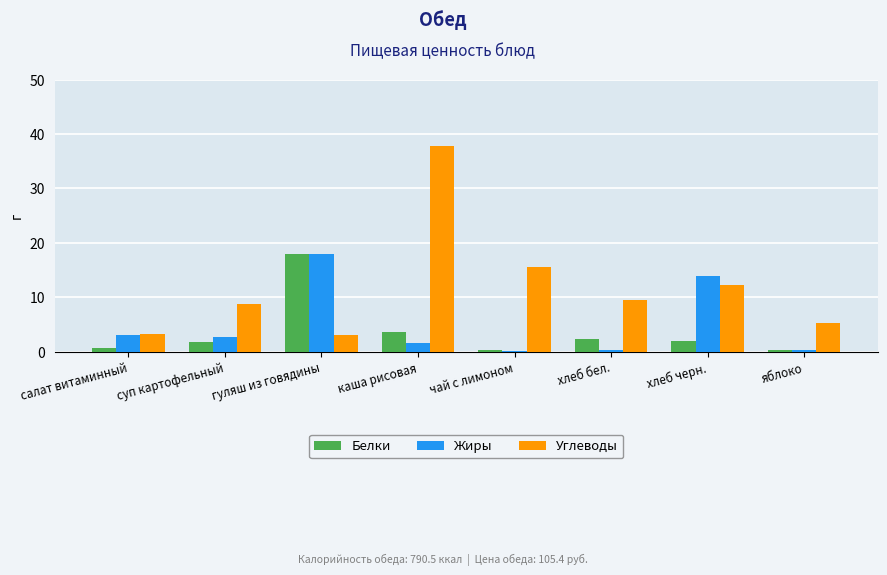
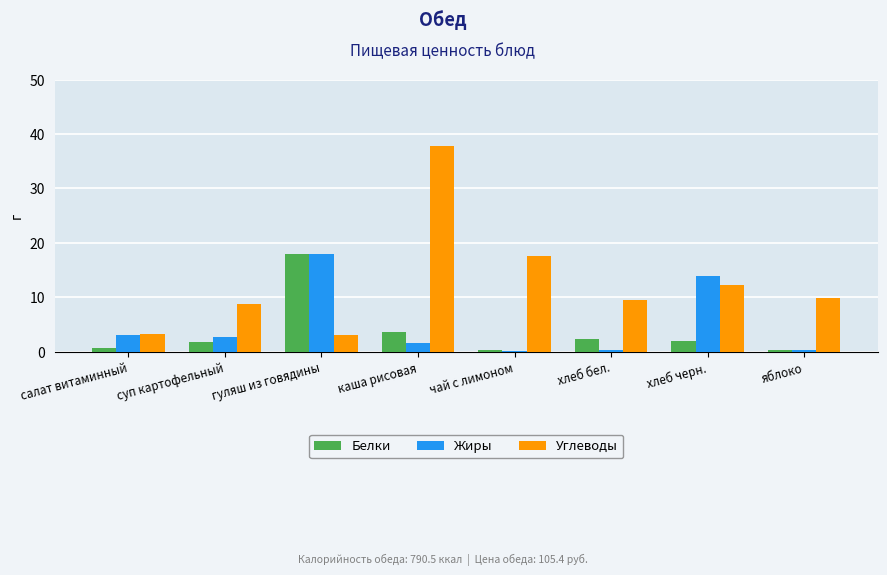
  {
    "Белки": {
      "салат витаминный": 1,
      "суп картофельный": 2,
      "гуляш из говядины": 18,
      "каша рисовая": 4,
      "хлеб бел.": 2,
      "хлеб черн.": 2
    },
    "Жиры": {
      "салат витаминный": 3,
      "суп картофельный": 3,
      "гуляш из говядины": 18,
      "каша рисовая": 2,
      "хлеб черн.": 14
    },
    "Углеводы": {
      "салат витаминный": 3,
      "суп картофельный": 9,
      "гуляш из говядины": 3,
      "каша рисовая": 38,
-     "чай с лимоном": 16,
+     "чай с лимоном": 18,
      "хлеб бел.": 10,
      "хлеб черн.": 12,
-     "яблоко": 5
+     "яблоко": 10
    }
  }
